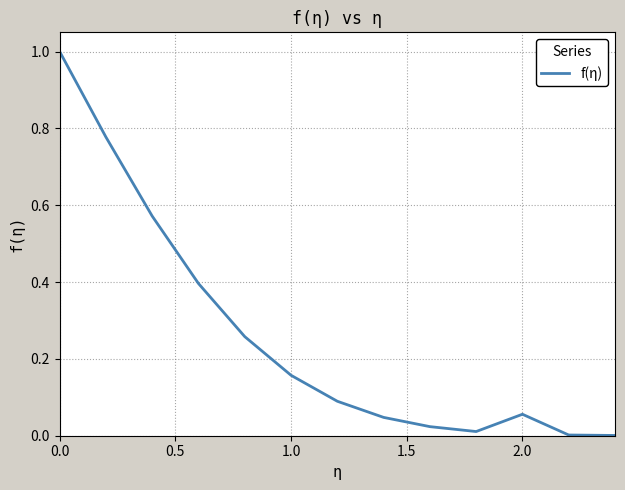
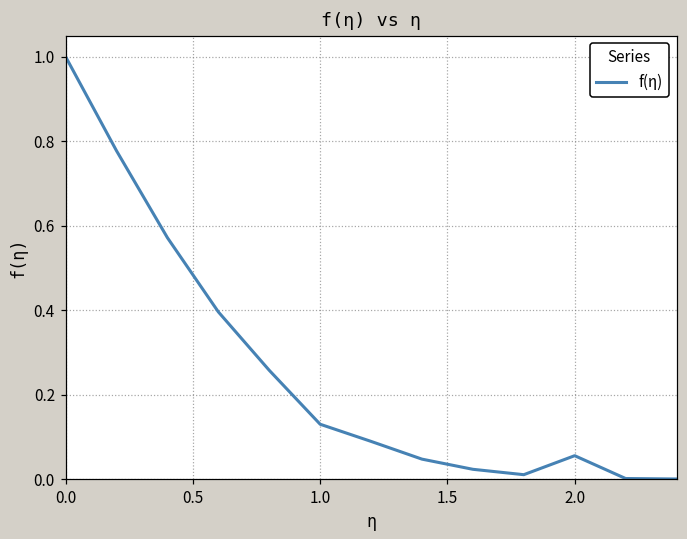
  {
    "0.0": 1.00,
-   "1.0": 0.16,
+   "1.0": 0.13,
    "2.0": 0.06
  }
